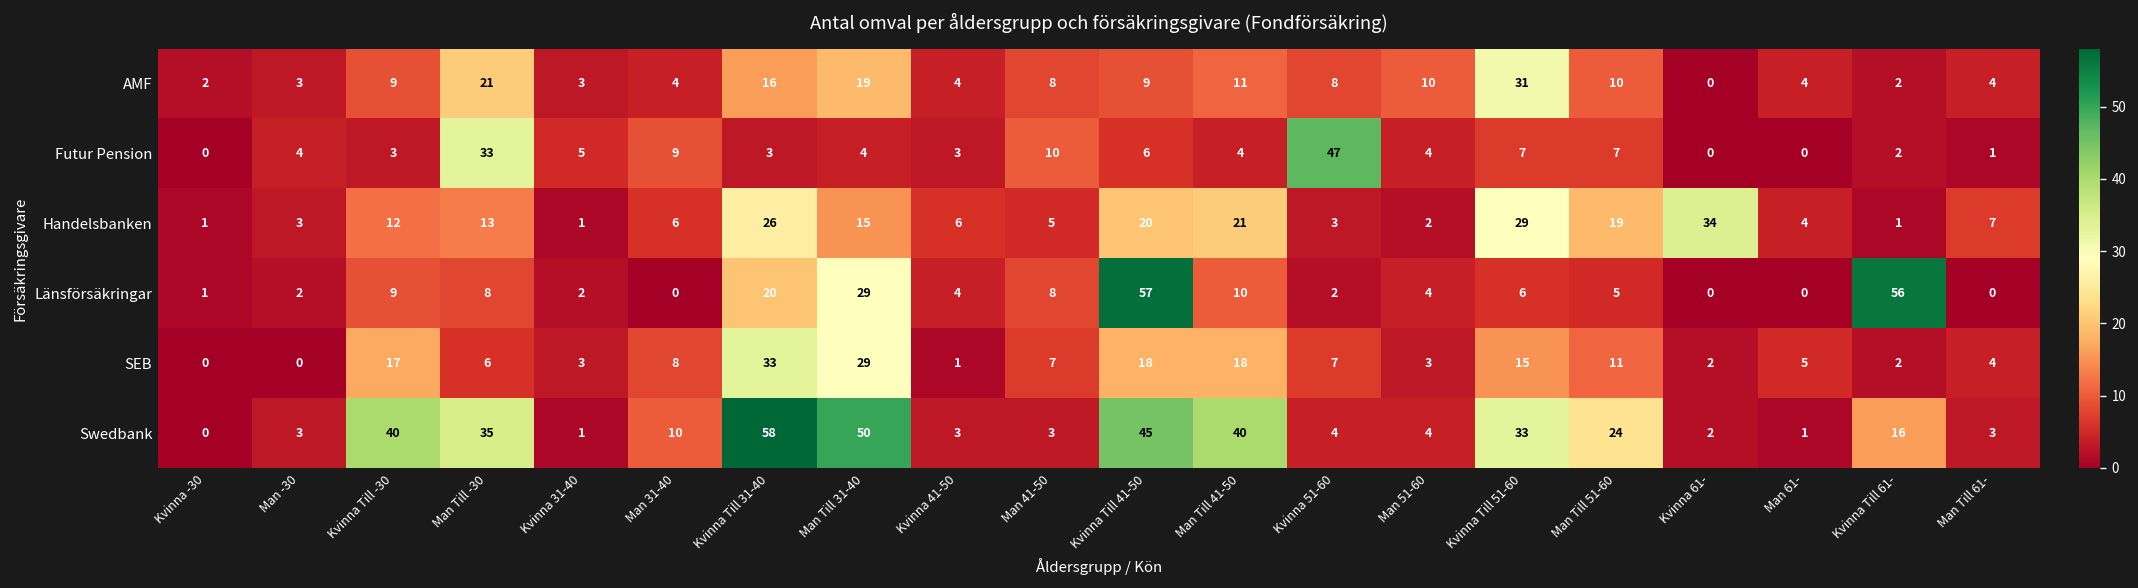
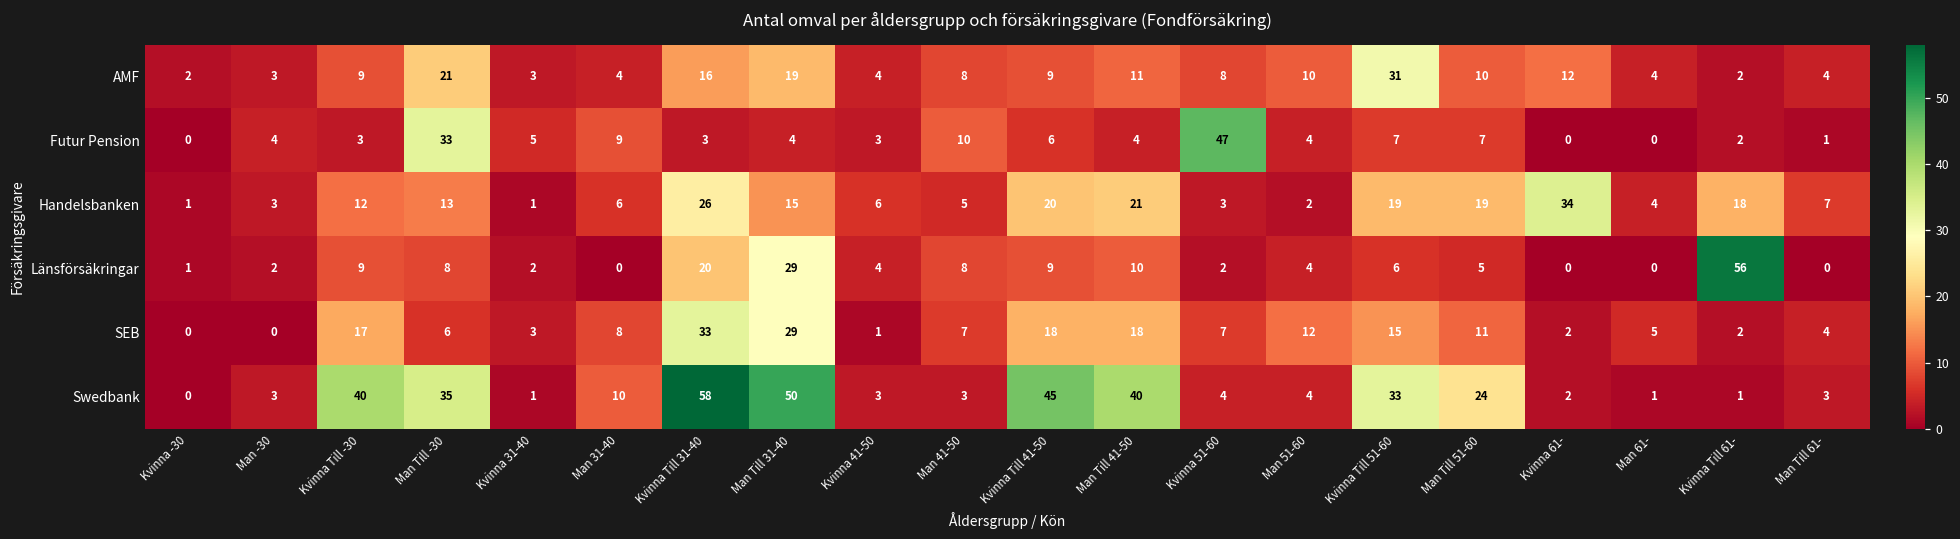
  {
    "AMF": {
      "Kvinna -30": 2,
      "Man -30": 3,
      "Kvinna Till -30": 9,
      "Man Till -30": 21,
      "Kvinna 31-40": 3,
      "Man 31-40": 4,
      "Kvinna Till 31-40": 16,
      "Man Till 31-40": 19,
      "Kvinna 41-50": 4,
      "Man 41-50": 8,
      "Kvinna Till 41-50": 9,
      "Man Till 41-50": 11,
      "Kvinna 51-60": 8,
      "Man 51-60": 10,
      "Kvinna Till 51-60": 31,
      "Man Till 51-60": 10,
-     "Kvinna 61-": 0,
+     "Kvinna 61-": 12,
      "Man 61-": 4,
      "Kvinna Till 61-": 2,
      "Man Till 61-": 4
    },
    "Futur Pension": {
      "Kvinna -30": 0,
      "Man -30": 4,
      "Kvinna Till -30": 3,
      "Man Till -30": 33,
      "Kvinna 31-40": 5,
      "Man 31-40": 9,
      "Kvinna Till 31-40": 3,
      "Man Till 31-40": 4,
      "Kvinna 41-50": 3,
      "Man 41-50": 10,
      "Kvinna Till 41-50": 6,
      "Man Till 41-50": 4,
      "Kvinna 51-60": 47,
      "Man 51-60": 4,
      "Kvinna Till 51-60": 7,
      "Man Till 51-60": 7,
      "Kvinna 61-": 0,
      "Man 61-": 0,
      "Kvinna Till 61-": 2,
      "Man Till 61-": 1
    },
    "Handelsbanken": {
      "Kvinna -30": 1,
      "Man -30": 3,
      "Kvinna Till -30": 12,
      "Man Till -30": 13,
      "Kvinna 31-40": 1,
      "Man 31-40": 6,
      "Kvinna Till 31-40": 26,
      "Man Till 31-40": 15,
      "Kvinna 41-50": 6,
      "Man 41-50": 5,
      "Kvinna Till 41-50": 20,
      "Man Till 41-50": 21,
      "Kvinna 51-60": 3,
      "Man 51-60": 2,
-     "Kvinna Till 51-60": 29,
+     "Kvinna Till 51-60": 19,
      "Man Till 51-60": 19,
      "Kvinna 61-": 34,
      "Man 61-": 4,
-     "Kvinna Till 61-": 1,
+     "Kvinna Till 61-": 18,
      "Man Till 61-": 7
    },
    "Länsförsäkringar": {
      "Kvinna -30": 1,
      "Man -30": 2,
      "Kvinna Till -30": 9,
      "Man Till -30": 8,
      "Kvinna 31-40": 2,
      "Man 31-40": 0,
      "Kvinna Till 31-40": 20,
      "Man Till 31-40": 29,
      "Kvinna 41-50": 4,
      "Man 41-50": 8,
-     "Kvinna Till 41-50": 57,
+     "Kvinna Till 41-50": 9,
      "Man Till 41-50": 10,
      "Kvinna 51-60": 2,
      "Man 51-60": 4,
      "Kvinna Till 51-60": 6,
      "Man Till 51-60": 5,
      "Kvinna 61-": 0,
      "Man 61-": 0,
      "Kvinna Till 61-": 56,
      "Man Till 61-": 0
    },
    "SEB": {
      "Kvinna -30": 0,
      "Man -30": 0,
      "Kvinna Till -30": 17,
      "Man Till -30": 6,
      "Kvinna 31-40": 3,
      "Man 31-40": 8,
      "Kvinna Till 31-40": 33,
      "Man Till 31-40": 29,
      "Kvinna 41-50": 1,
      "Man 41-50": 7,
      "Kvinna Till 41-50": 18,
      "Man Till 41-50": 18,
      "Kvinna 51-60": 7,
-     "Man 51-60": 3,
+     "Man 51-60": 12,
      "Kvinna Till 51-60": 15,
      "Man Till 51-60": 11,
      "Kvinna 61-": 2,
      "Man 61-": 5,
      "Kvinna Till 61-": 2,
      "Man Till 61-": 4
    },
    "Swedbank": {
      "Kvinna -30": 0,
      "Man -30": 3,
      "Kvinna Till -30": 40,
      "Man Till -30": 35,
      "Kvinna 31-40": 1,
      "Man 31-40": 10,
      "Kvinna Till 31-40": 58,
      "Man Till 31-40": 50,
      "Kvinna 41-50": 3,
      "Man 41-50": 3,
      "Kvinna Till 41-50": 45,
      "Man Till 41-50": 40,
      "Kvinna 51-60": 4,
      "Man 51-60": 4,
      "Kvinna Till 51-60": 33,
      "Man Till 51-60": 24,
      "Kvinna 61-": 2,
      "Man 61-": 1,
-     "Kvinna Till 61-": 16,
+     "Kvinna Till 61-": 1,
      "Man Till 61-": 3
    }
  }
